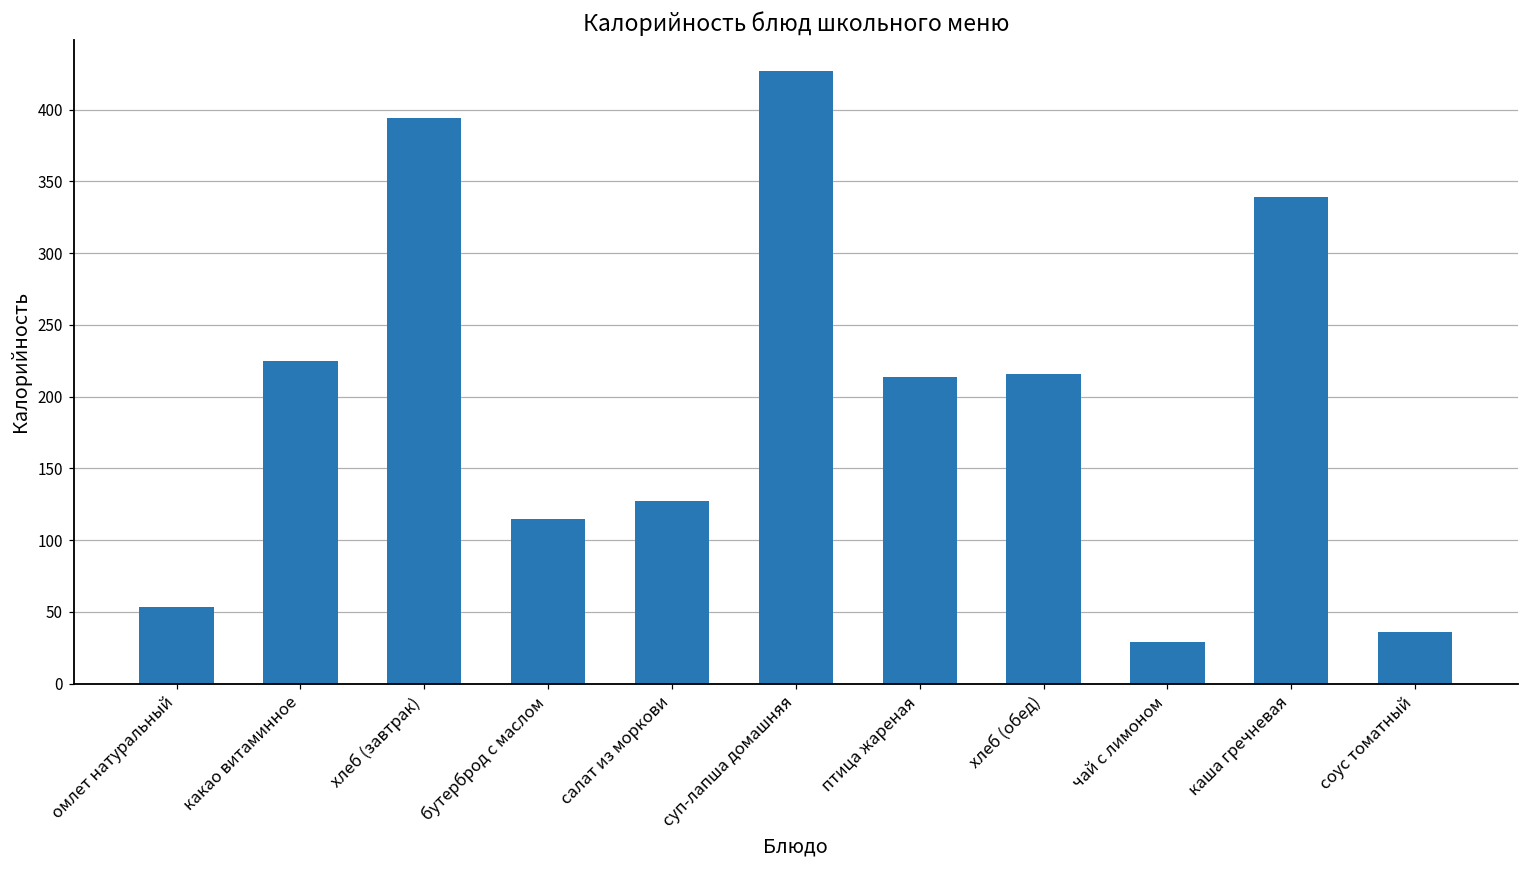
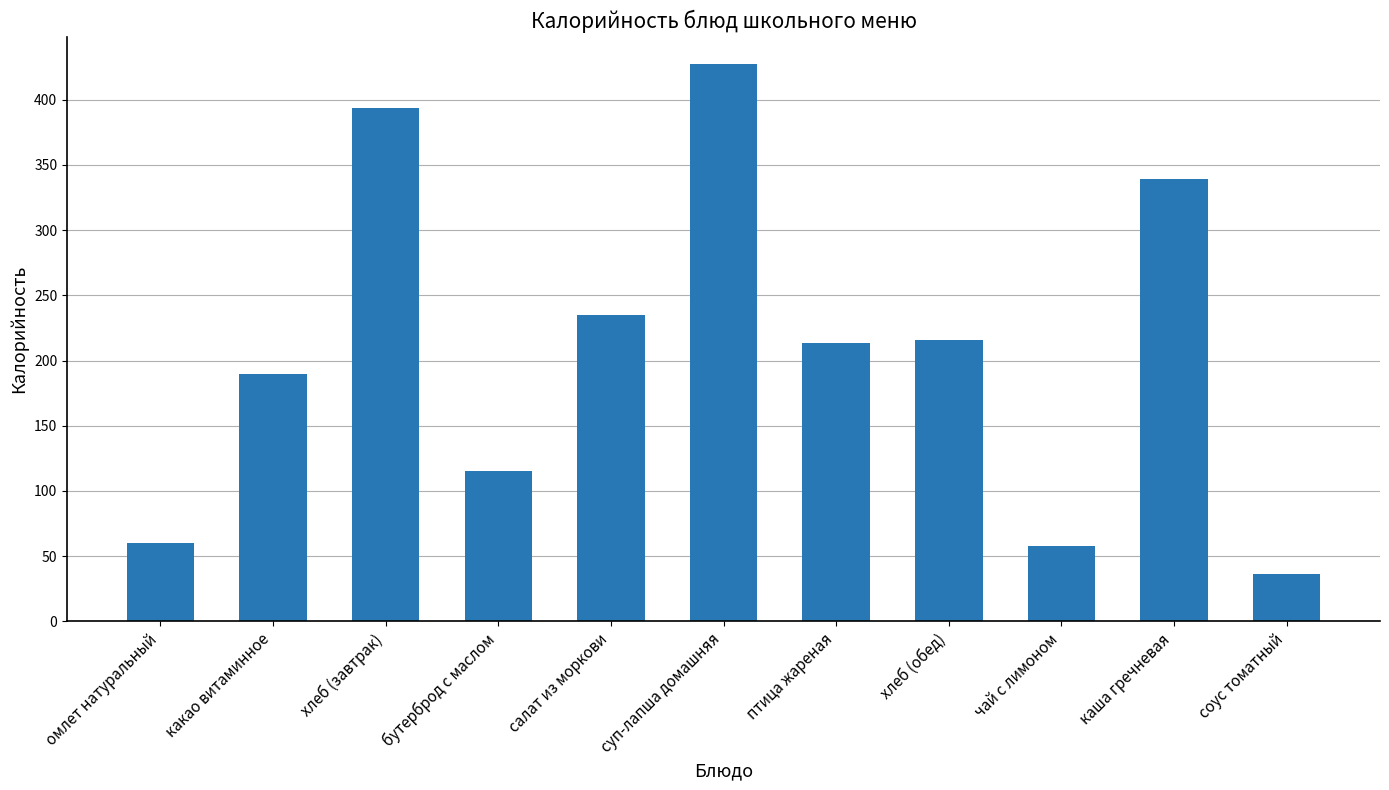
  {
-   "омлет натуральный": 53,
-   "какао витаминное": 225,
+   "омлет натуральный": 60,
+   "какао витаминное": 190,
    "хлеб (завтрак)": 394,
    "бутерброд с маслом": 115,
-   "салат из моркови": 127,
+   "салат из моркови": 235,
    "суп-лапша домашняя": 427,
    "птица жареная": 214,
    "хлеб (обед)": 216,
-   "чай с лимоном": 29,
+   "чай с лимоном": 58,
    "каша гречневая": 339,
    "соус томатный": 36
  }
